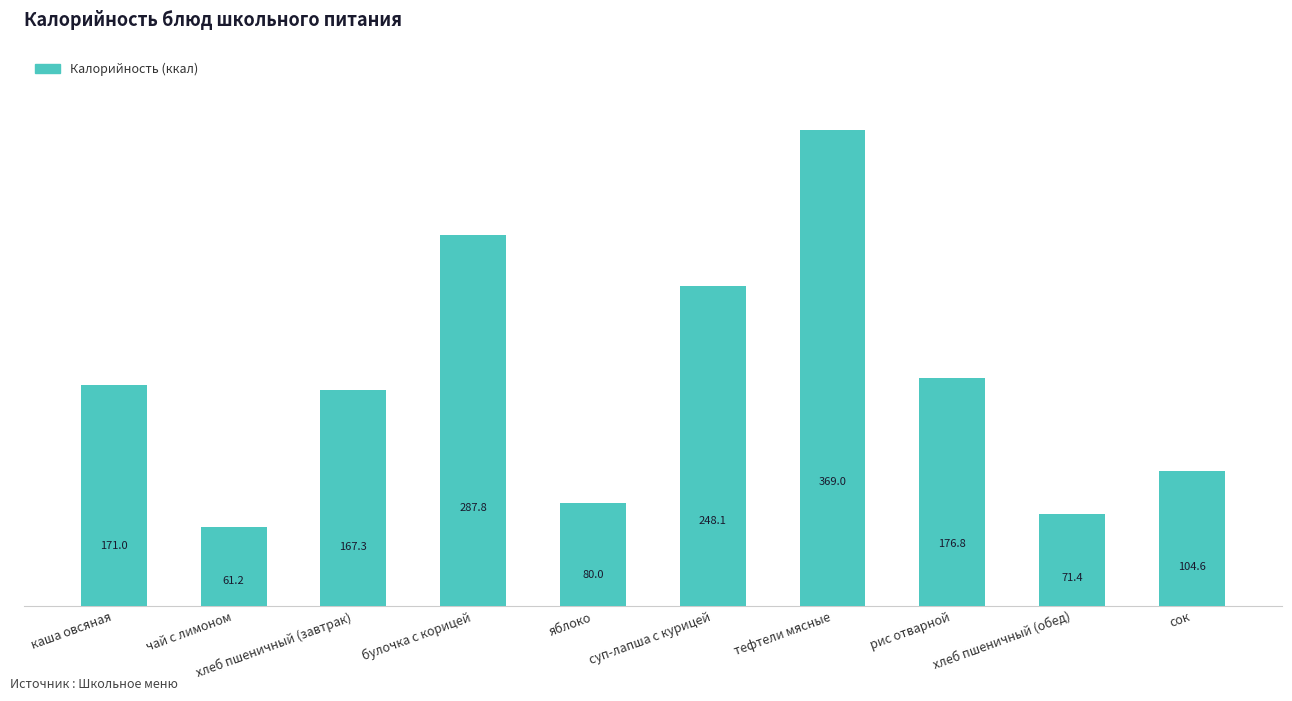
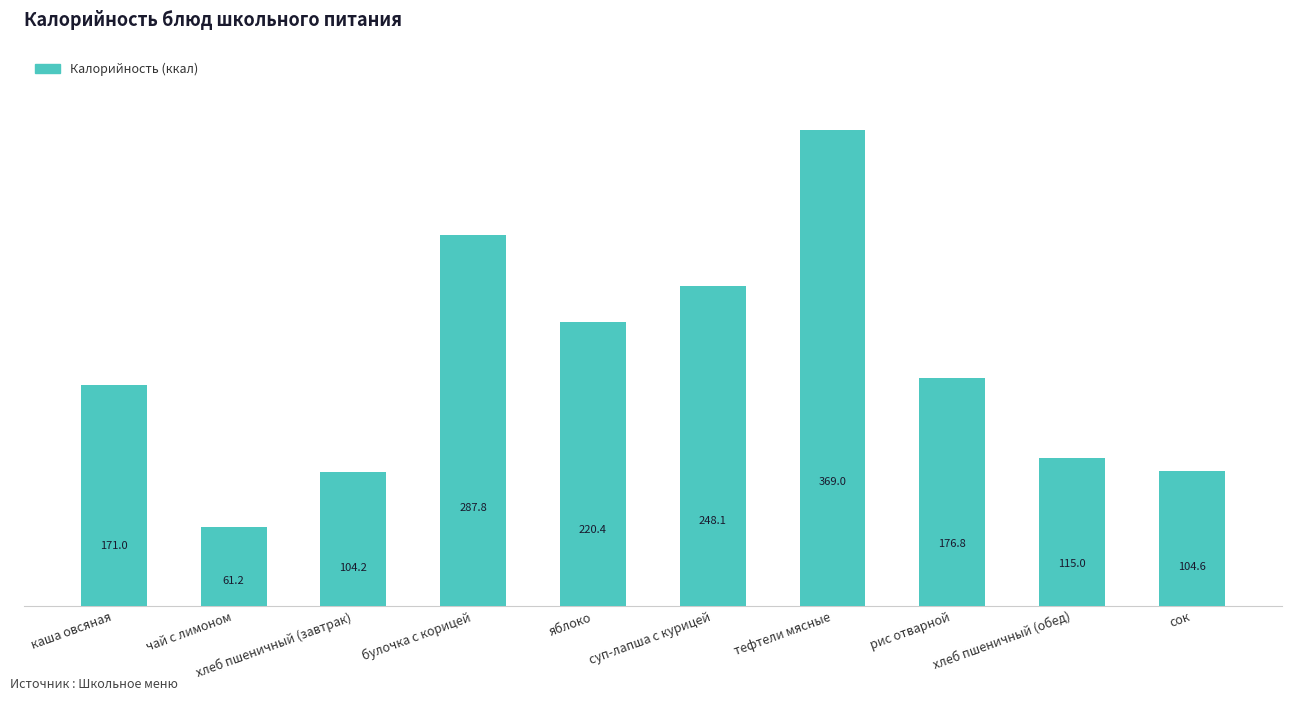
  {
    "каша овсяная": 171.0,
    "чай с лимоном": 61.2,
-   "хлеб пшеничный (завтрак)": 167.3,
+   "хлеб пшеничный (завтрак)": 104.2,
    "булочка с корицей": 287.8,
-   "яблоко": 80.0,
+   "яблоко": 220.4,
    "суп-лапша с курицей": 248.1,
    "тефтели мясные": 369.0,
    "рис отварной": 176.8,
-   "хлеб пшеничный (обед)": 71.4,
+   "хлеб пшеничный (обед)": 115.0,
    "сок": 104.6
  }
